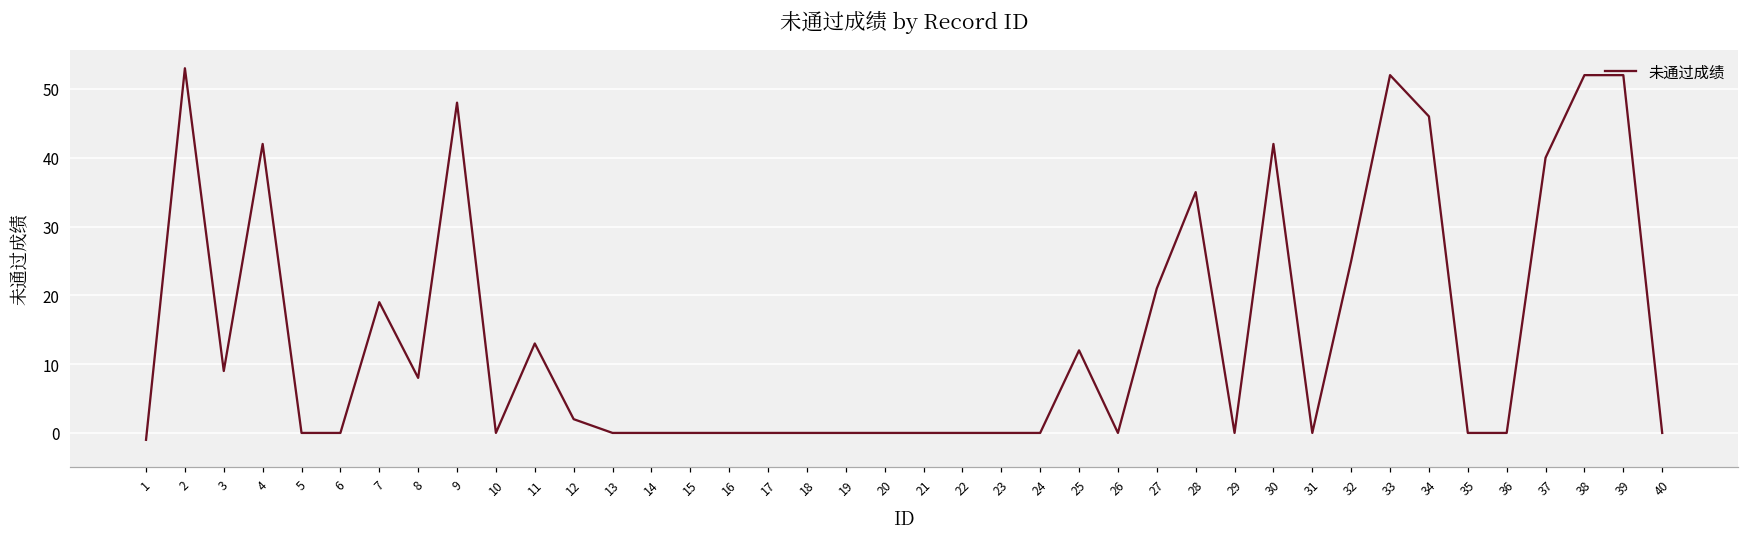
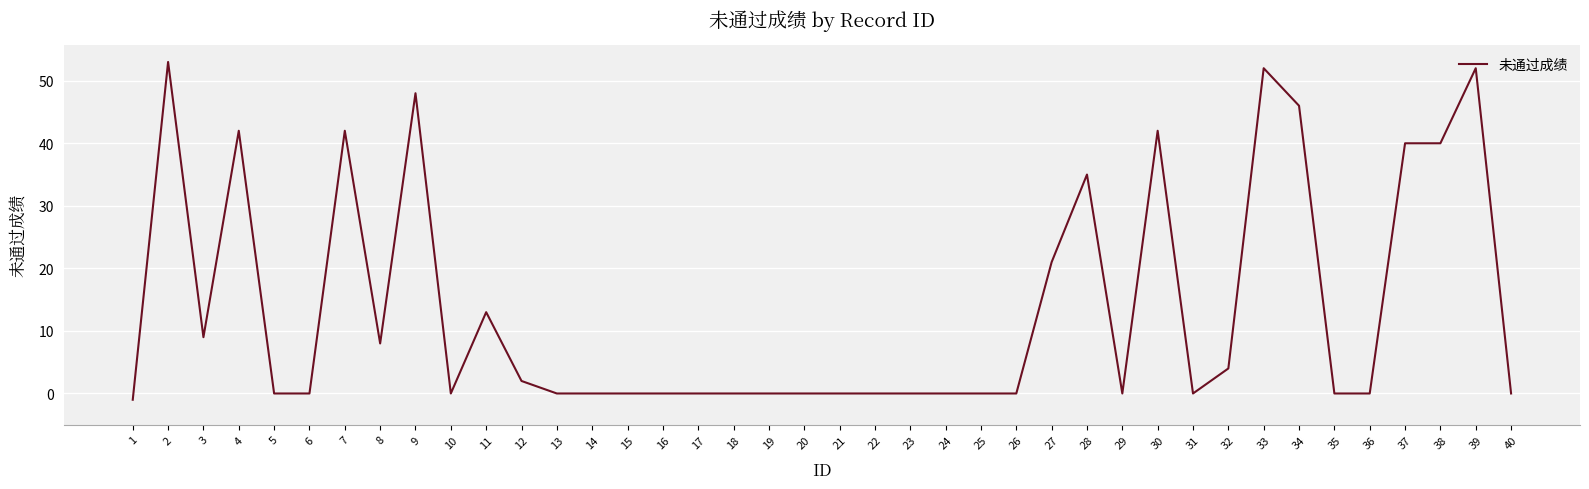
  {
    "1": -1,
    "2": 53,
    "3": 9,
    "4": 42,
    "5": 0,
    "6": 0,
-   "7": 19,
+   "7": 42,
    "8": 8,
    "9": 48,
    "10": 0,
    "11": 13,
    "12": 2,
    "13": 0,
    "14": 0,
    "15": 0,
    "16": 0,
    "17": 0,
    "18": 0,
    "19": 0,
    "20": 0,
    "21": 0,
    "22": 0,
    "23": 0,
    "24": 0,
-   "25": 12,
+   "25": 0,
    "26": 0,
    "27": 21,
    "28": 35,
    "29": 0,
    "30": 42,
    "31": 0,
-   "32": 25,
+   "32": 4,
    "33": 52,
    "34": 46,
    "35": 0,
    "36": 0,
    "37": 40,
-   "38": 52,
+   "38": 40,
    "39": 52,
    "40": 0
  }
